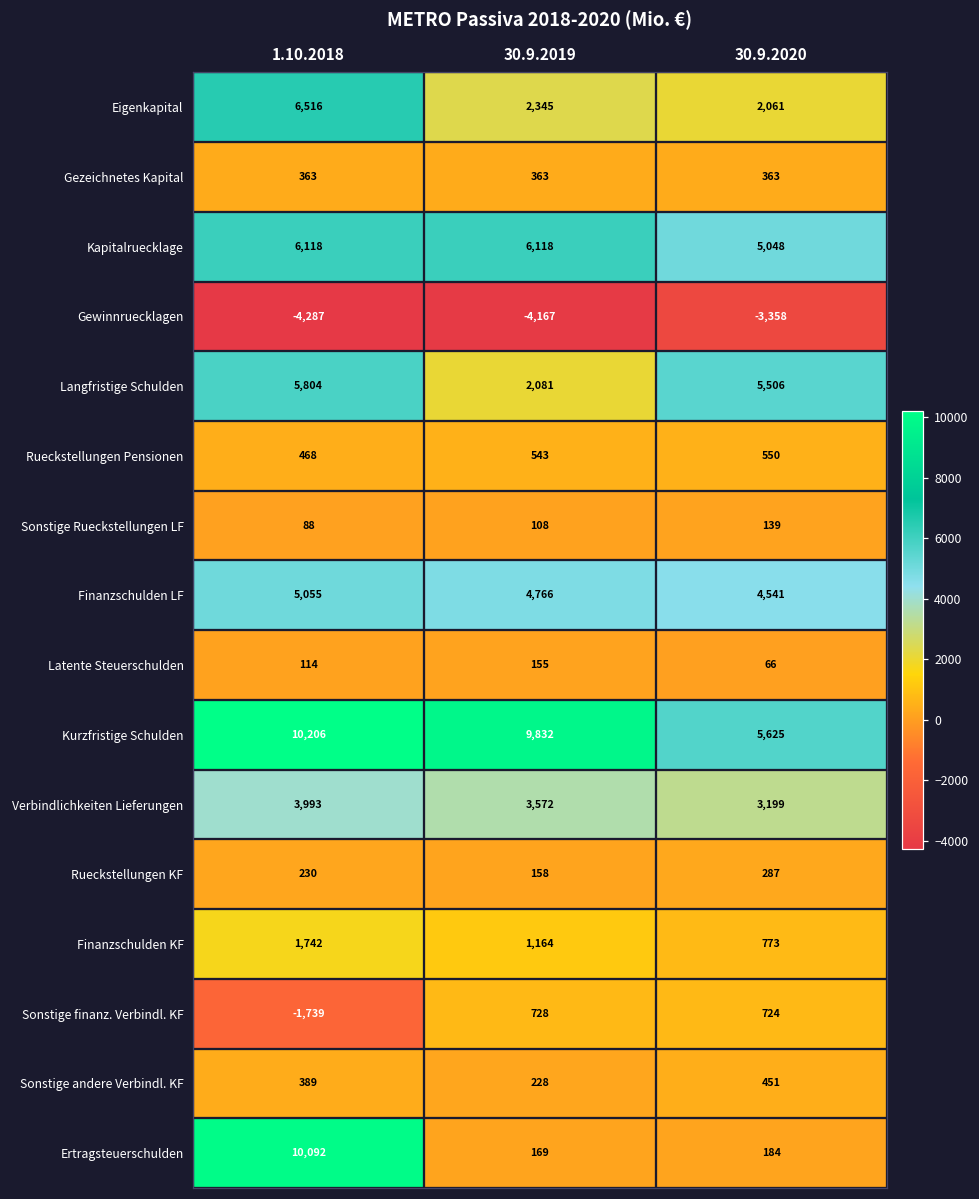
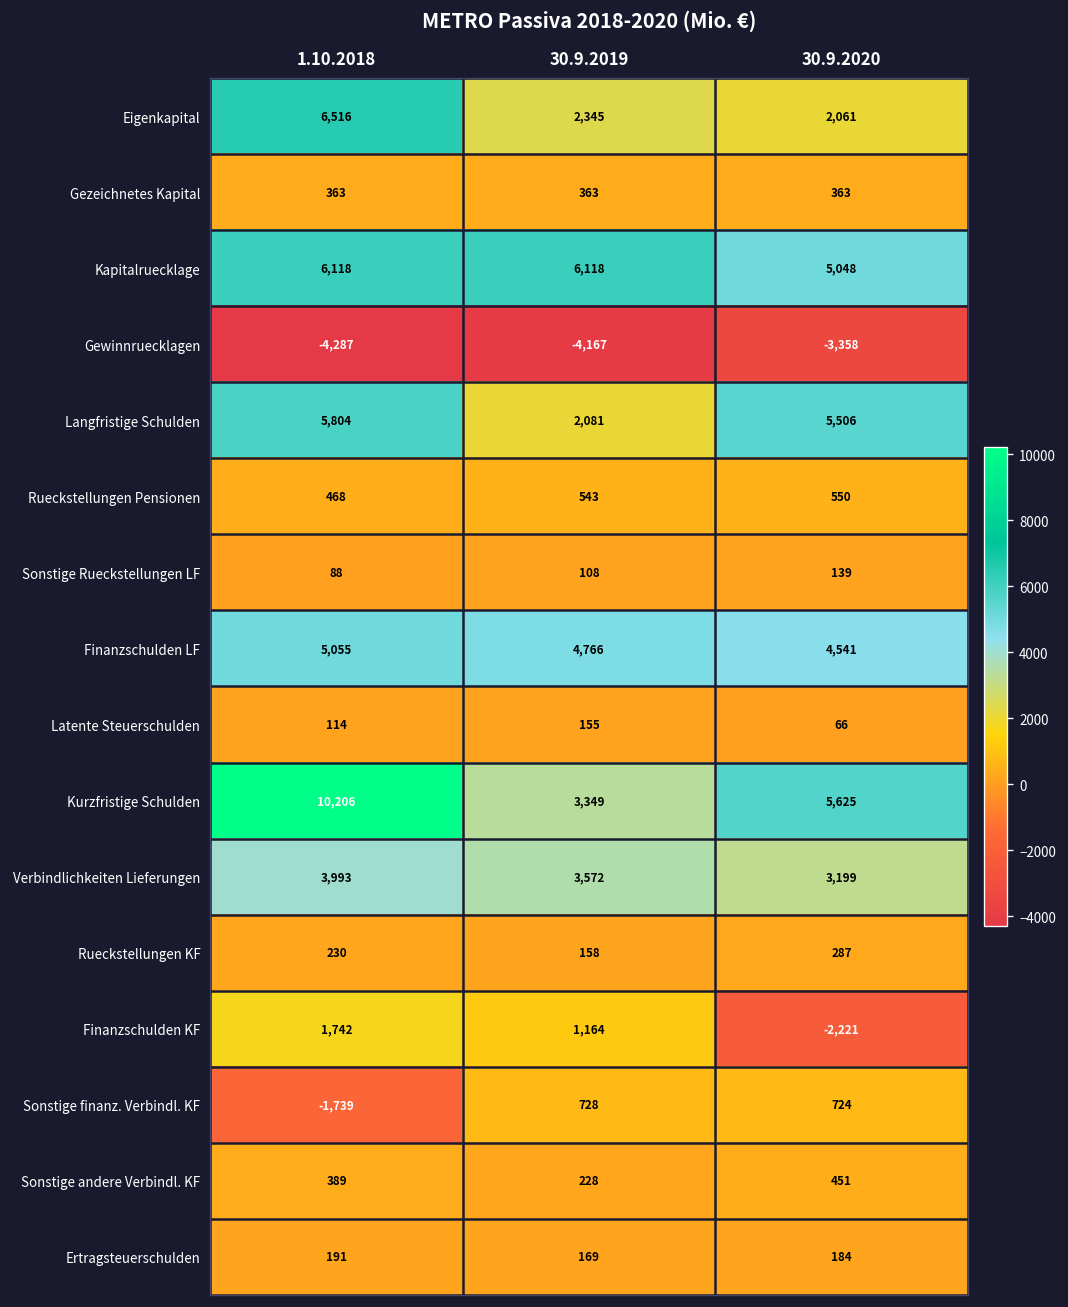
  {
    "Eigenkapital": {
      "1.10.2018": "6,516",
      "30.9.2019": "2,345",
      "30.9.2020": "2,061"
    },
    "Gezeichnetes Kapital": {
      "1.10.2018": "363",
      "30.9.2019": "363",
      "30.9.2020": "363"
    },
    "Kapitalruecklage": {
      "1.10.2018": "6,118",
      "30.9.2019": "6,118",
      "30.9.2020": "5,048"
    },
    "Gewinnruecklagen": {
      "1.10.2018": "-4,287",
      "30.9.2019": "-4,167",
      "30.9.2020": "-3,358"
    },
    "Langfristige Schulden": {
      "1.10.2018": "5,804",
      "30.9.2019": "2,081",
      "30.9.2020": "5,506"
    },
    "Rueckstellungen Pensionen": {
      "1.10.2018": "468",
      "30.9.2019": "543",
      "30.9.2020": "550"
    },
    "Sonstige Rueckstellungen LF": {
      "1.10.2018": "88",
      "30.9.2019": "108",
      "30.9.2020": "139"
    },
    "Finanzschulden LF": {
      "1.10.2018": "5,055",
      "30.9.2019": "4,766",
      "30.9.2020": "4,541"
    },
    "Latente Steuerschulden": {
      "1.10.2018": "114",
      "30.9.2019": "155",
      "30.9.2020": "66"
    },
    "Kurzfristige Schulden": {
      "1.10.2018": "10,206",
-     "30.9.2019": "9,832",
+     "30.9.2019": "3,349",
      "30.9.2020": "5,625"
    },
    "Verbindlichkeiten Lieferungen": {
      "1.10.2018": "3,993",
      "30.9.2019": "3,572",
      "30.9.2020": "3,199"
    },
    "Rueckstellungen KF": {
      "1.10.2018": "230",
      "30.9.2019": "158",
      "30.9.2020": "287"
    },
    "Finanzschulden KF": {
      "1.10.2018": "1,742",
      "30.9.2019": "1,164",
-     "30.9.2020": "773"
+     "30.9.2020": "-2,221"
    },
    "Sonstige finanz. Verbindl. KF": {
      "1.10.2018": "-1,739",
      "30.9.2019": "728",
      "30.9.2020": "724"
    },
    "Sonstige andere Verbindl. KF": {
      "1.10.2018": "389",
      "30.9.2019": "228",
      "30.9.2020": "451"
    },
    "Ertragsteuerschulden": {
-     "1.10.2018": "10,092",
+     "1.10.2018": "191",
      "30.9.2019": "169",
      "30.9.2020": "184"
    }
  }
